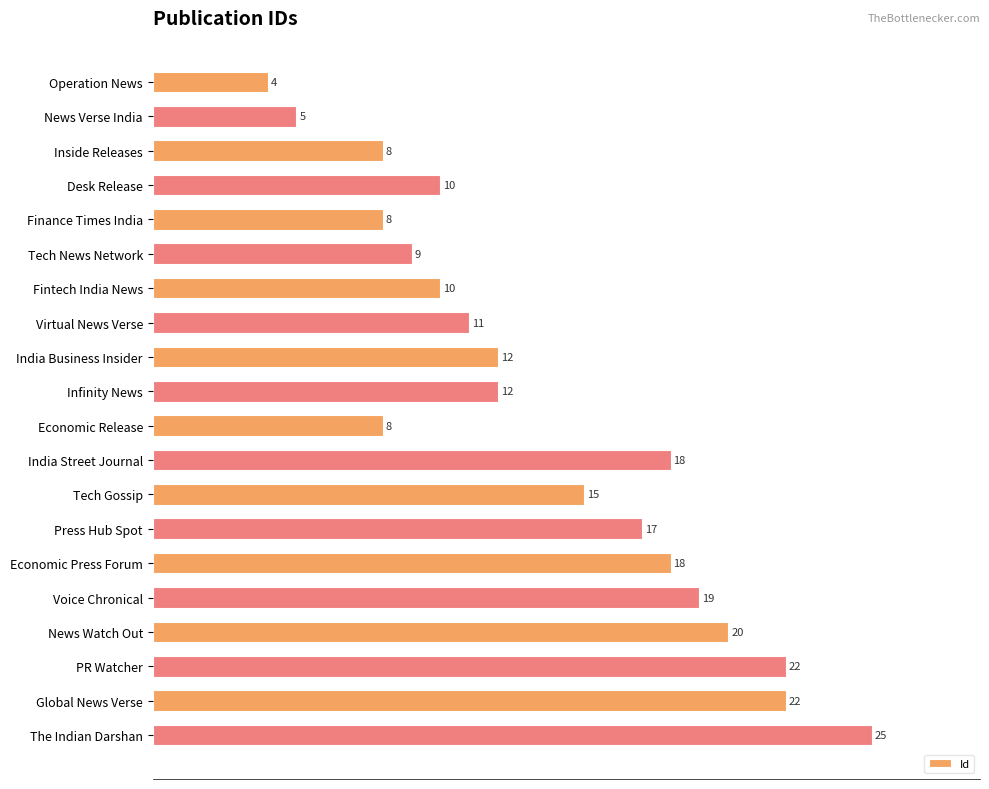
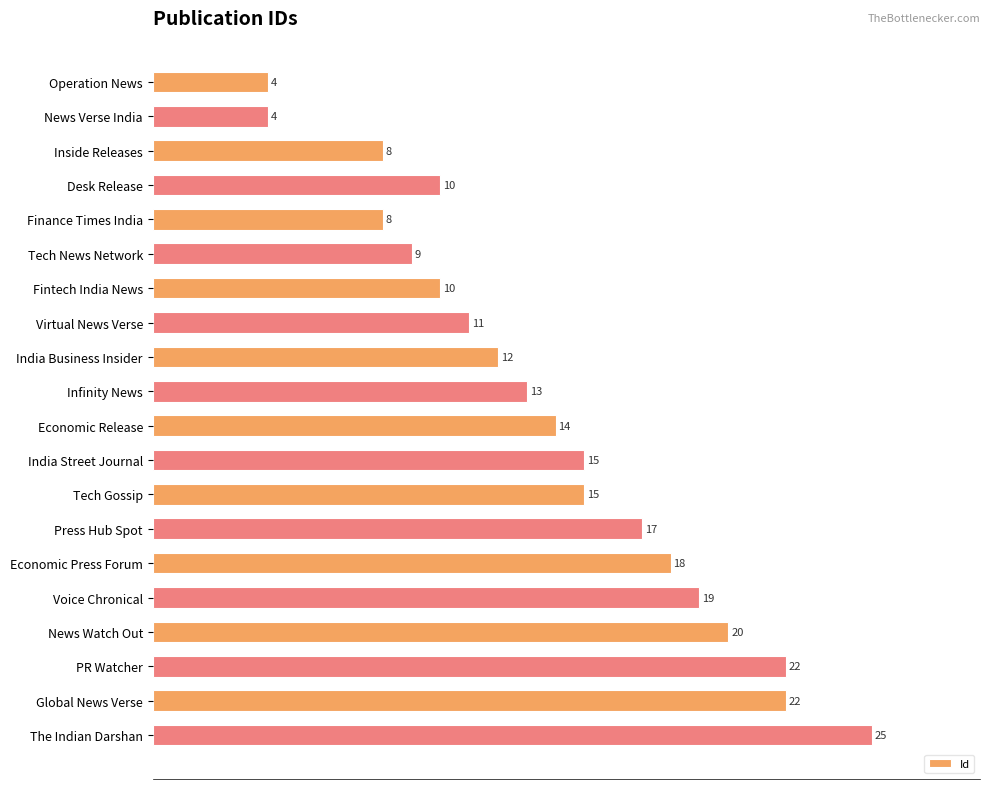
  {
    "Operation News": 4,
-   "News Verse India": 5,
+   "News Verse India": 4,
    "Inside Releases": 8,
    "Desk Release": 10,
    "Finance Times India": 8,
    "Tech News Network": 9,
    "Fintech India News": 10,
    "Virtual News Verse": 11,
    "India Business Insider": 12,
-   "Infinity News": 12,
-   "Economic Release": 8,
-   "India Street Journal": 18,
+   "Infinity News": 13,
+   "Economic Release": 14,
+   "India Street Journal": 15,
    "Tech Gossip": 15,
    "Press Hub Spot": 17,
    "Economic Press Forum": 18,
    "Voice Chronical": 19,
    "News Watch Out": 20,
    "PR Watcher": 22,
    "Global News Verse": 22,
    "The Indian Darshan": 25
  }
